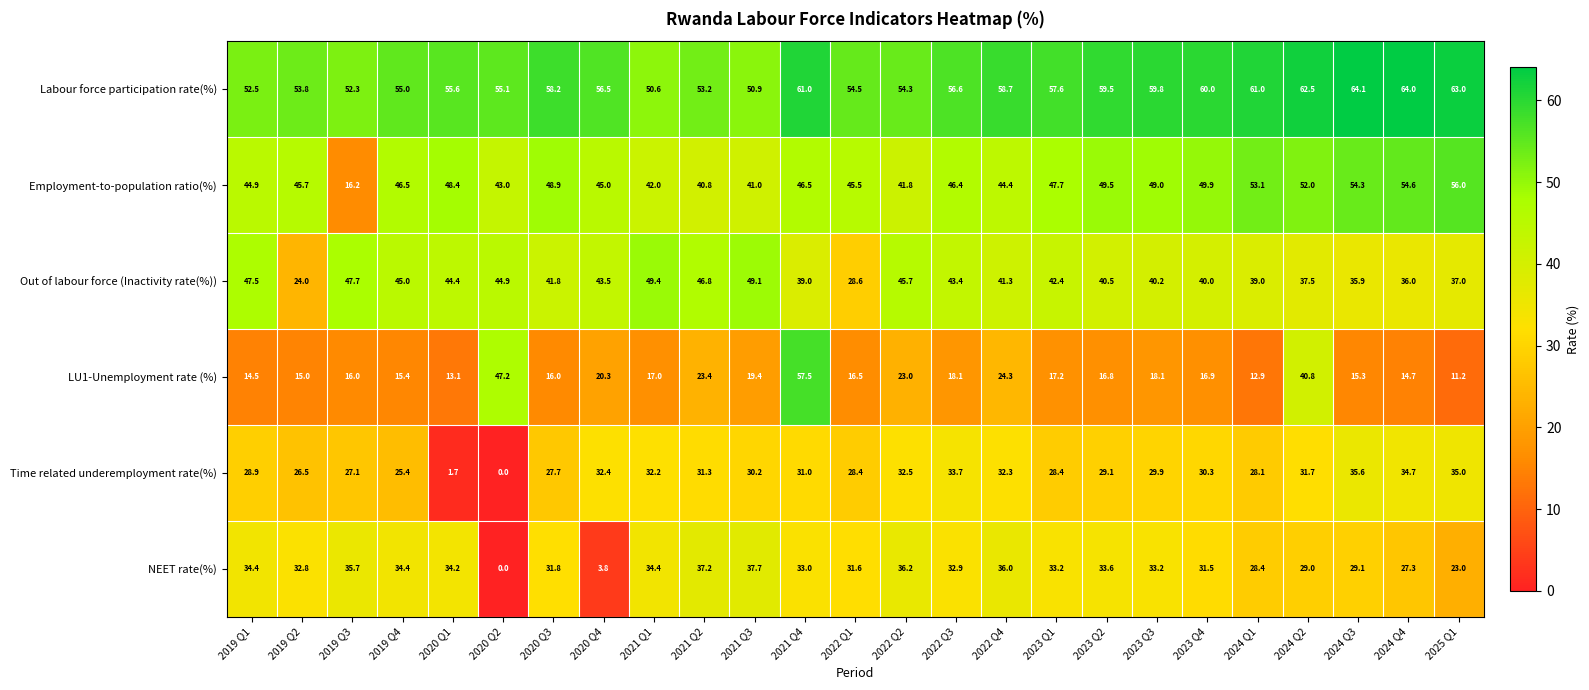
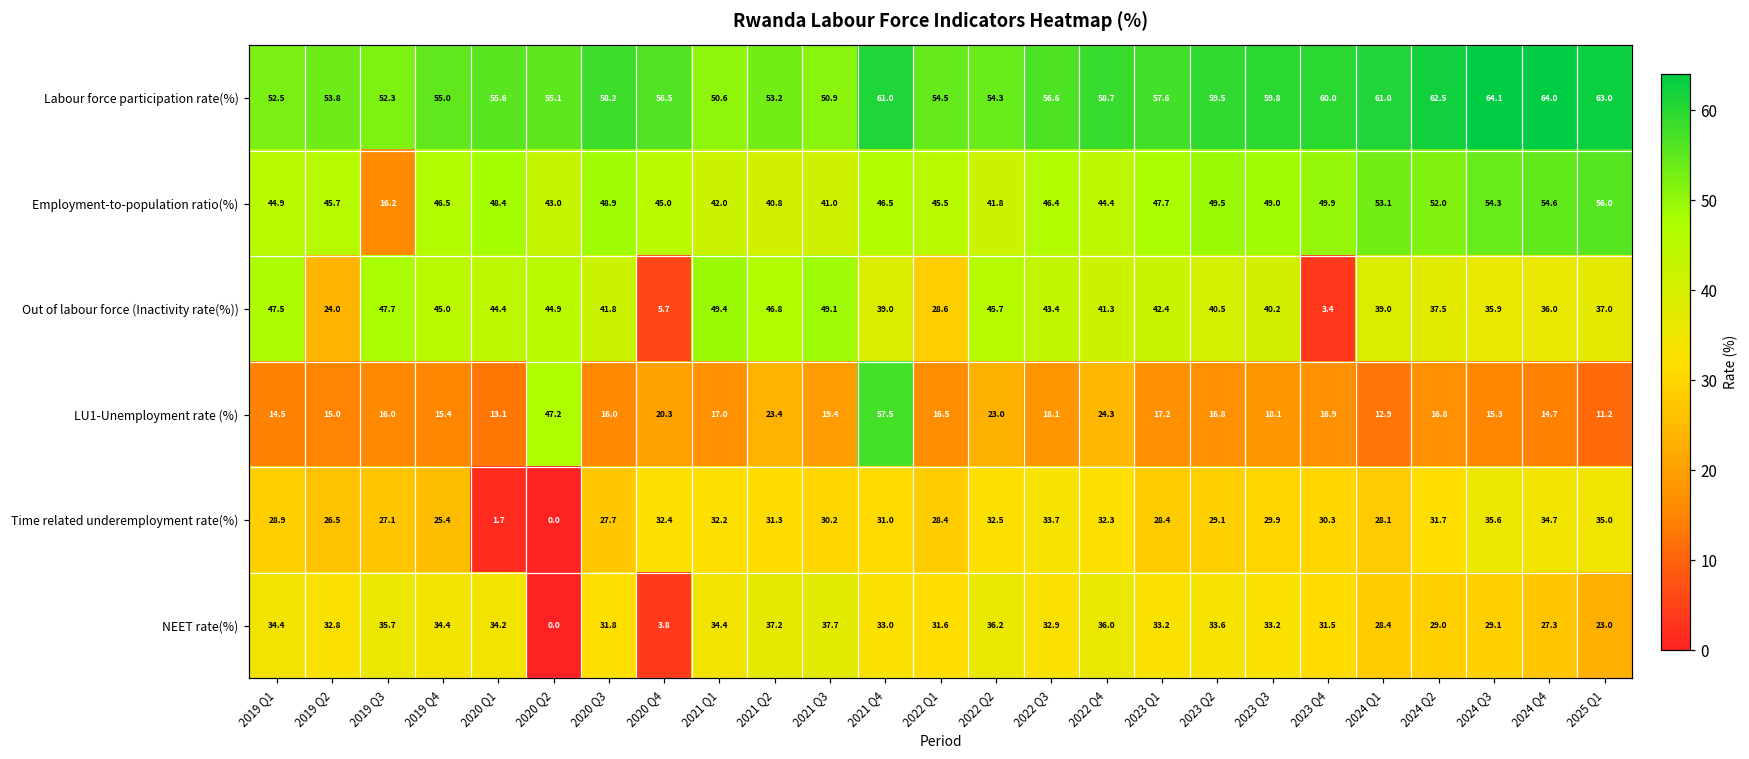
  {
    "Labour force participation rate(%)": {
      "2019 Q1": 52.5,
      "2019 Q2": 53.8,
      "2019 Q3": 52.3,
      "2019 Q4": 55.0,
      "2020 Q1": 55.6,
      "2020 Q2": 55.1,
      "2020 Q3": 58.2,
      "2020 Q4": 56.5,
      "2021 Q1": 50.6,
      "2021 Q2": 53.2,
      "2021 Q3": 50.9,
      "2021 Q4": 61.0,
      "2022 Q1": 54.5,
      "2022 Q2": 54.3,
      "2022 Q3": 56.6,
      "2022 Q4": 58.7,
      "2023 Q1": 57.6,
      "2023 Q2": 59.5,
      "2023 Q3": 59.8,
      "2023 Q4": 60.0,
      "2024 Q1": 61.0,
      "2024 Q2": 62.5,
      "2024 Q3": 64.1,
      "2024 Q4": 64.0,
      "2025 Q1": 63.0
    },
    "Employment-to-population ratio(%)": {
      "2019 Q1": 44.9,
      "2019 Q2": 45.7,
      "2019 Q3": 16.2,
      "2019 Q4": 46.5,
      "2020 Q1": 48.4,
      "2020 Q2": 43.0,
      "2020 Q3": 48.9,
      "2020 Q4": 45.0,
      "2021 Q1": 42.0,
      "2021 Q2": 40.8,
      "2021 Q3": 41.0,
      "2021 Q4": 46.5,
      "2022 Q1": 45.5,
      "2022 Q2": 41.8,
      "2022 Q3": 46.4,
      "2022 Q4": 44.4,
      "2023 Q1": 47.7,
      "2023 Q2": 49.5,
      "2023 Q3": 49.0,
      "2023 Q4": 49.9,
      "2024 Q1": 53.1,
      "2024 Q2": 52.0,
      "2024 Q3": 54.3,
      "2024 Q4": 54.6,
      "2025 Q1": 56.0
    },
    "Out of labour force (Inactivity rate(%))": {
      "2019 Q1": 47.5,
      "2019 Q2": 24.0,
      "2019 Q3": 47.7,
      "2019 Q4": 45.0,
      "2020 Q1": 44.4,
      "2020 Q2": 44.9,
      "2020 Q3": 41.8,
-     "2020 Q4": 43.5,
+     "2020 Q4": 5.7,
      "2021 Q1": 49.4,
      "2021 Q2": 46.8,
      "2021 Q3": 49.1,
      "2021 Q4": 39.0,
      "2022 Q1": 28.6,
      "2022 Q2": 45.7,
      "2022 Q3": 43.4,
      "2022 Q4": 41.3,
      "2023 Q1": 42.4,
      "2023 Q2": 40.5,
      "2023 Q3": 40.2,
-     "2023 Q4": 40.0,
+     "2023 Q4": 3.4,
      "2024 Q1": 39.0,
      "2024 Q2": 37.5,
      "2024 Q3": 35.9,
      "2024 Q4": 36.0,
      "2025 Q1": 37.0
    },
    "LU1-Unemployment rate (%)": {
      "2019 Q1": 14.5,
      "2019 Q2": 15.0,
      "2019 Q3": 16.0,
      "2019 Q4": 15.4,
      "2020 Q1": 13.1,
      "2020 Q2": 47.2,
      "2020 Q3": 16.0,
      "2020 Q4": 20.3,
      "2021 Q1": 17.0,
      "2021 Q2": 23.4,
      "2021 Q3": 19.4,
      "2021 Q4": 57.5,
      "2022 Q1": 16.5,
      "2022 Q2": 23.0,
      "2022 Q3": 18.1,
      "2022 Q4": 24.3,
      "2023 Q1": 17.2,
      "2023 Q2": 16.8,
      "2023 Q3": 18.1,
      "2023 Q4": 16.9,
      "2024 Q1": 12.9,
-     "2024 Q2": 40.8,
+     "2024 Q2": 16.8,
      "2024 Q3": 15.3,
      "2024 Q4": 14.7,
      "2025 Q1": 11.2
    },
    "Time related underemployment rate(%)": {
      "2019 Q1": 28.9,
      "2019 Q2": 26.5,
      "2019 Q3": 27.1,
      "2019 Q4": 25.4,
      "2020 Q1": 1.7,
      "2020 Q2": 0.0,
      "2020 Q3": 27.7,
      "2020 Q4": 32.4,
      "2021 Q1": 32.2,
      "2021 Q2": 31.3,
      "2021 Q3": 30.2,
      "2021 Q4": 31.0,
      "2022 Q1": 28.4,
      "2022 Q2": 32.5,
      "2022 Q3": 33.7,
      "2022 Q4": 32.3,
      "2023 Q1": 28.4,
      "2023 Q2": 29.1,
      "2023 Q3": 29.9,
      "2023 Q4": 30.3,
      "2024 Q1": 28.1,
      "2024 Q2": 31.7,
      "2024 Q3": 35.6,
      "2024 Q4": 34.7,
      "2025 Q1": 35.0
    },
    "NEET rate(%)": {
      "2019 Q1": 34.4,
      "2019 Q2": 32.8,
      "2019 Q3": 35.7,
      "2019 Q4": 34.4,
      "2020 Q1": 34.2,
      "2020 Q2": 0.0,
      "2020 Q3": 31.8,
      "2020 Q4": 3.8,
      "2021 Q1": 34.4,
      "2021 Q2": 37.2,
      "2021 Q3": 37.7,
      "2021 Q4": 33.0,
      "2022 Q1": 31.6,
      "2022 Q2": 36.2,
      "2022 Q3": 32.9,
      "2022 Q4": 36.0,
      "2023 Q1": 33.2,
      "2023 Q2": 33.6,
      "2023 Q3": 33.2,
      "2023 Q4": 31.5,
      "2024 Q1": 28.4,
      "2024 Q2": 29.0,
      "2024 Q3": 29.1,
      "2024 Q4": 27.3,
      "2025 Q1": 23.0
    }
  }
